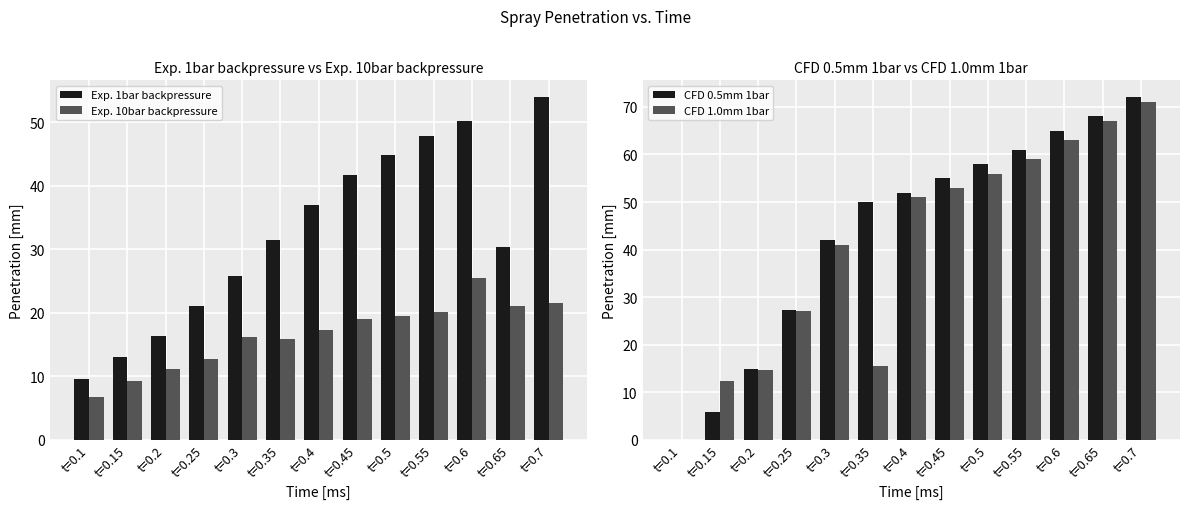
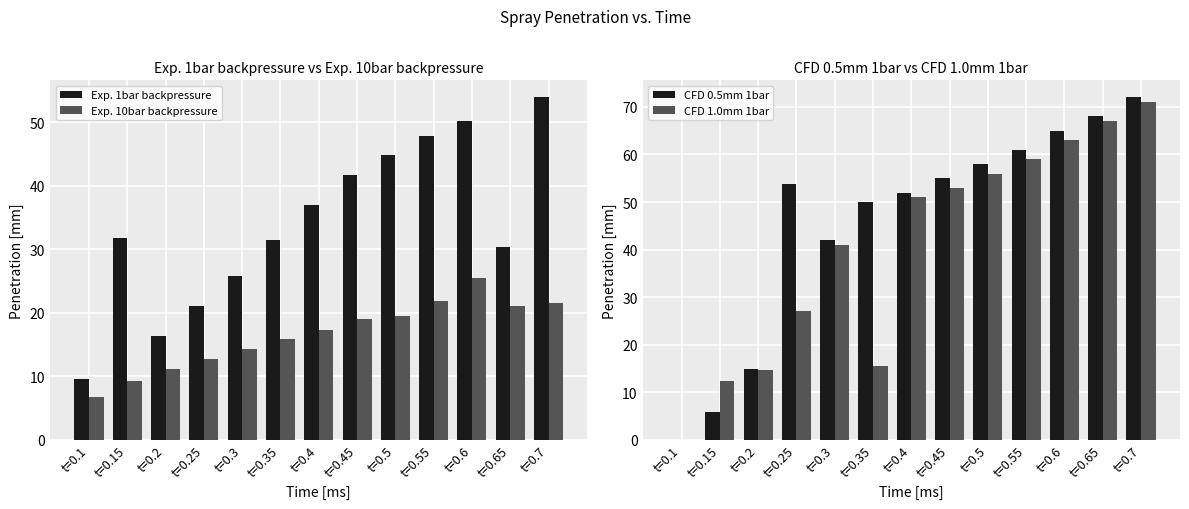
  {
    "Exp. 1bar backpressure vs Exp. 10bar backpressure": {
      "Exp. 1bar backpressure": {
        "t=0.1": 10,
-       "t=0.15": 13,
+       "t=0.15": 32,
        "t=0.2": 16,
        "t=0.25": 21,
        "t=0.3": 26,
        "t=0.35": 31,
        "t=0.4": 37,
        "t=0.45": 42,
        "t=0.5": 45,
        "t=0.55": 48,
        "t=0.6": 50,
        "t=0.65": 30,
        "t=0.7": 54
      },
      "Exp. 10bar backpressure": {
        "t=0.1": 7,
        "t=0.15": 9,
        "t=0.2": 11,
        "t=0.25": 13,
-       "t=0.3": 16,
+       "t=0.3": 14,
        "t=0.35": 16,
        "t=0.4": 17,
        "t=0.45": 19,
        "t=0.5": 19,
-       "t=0.55": 20,
+       "t=0.55": 22,
        "t=0.6": 26,
        "t=0.65": 21,
        "t=0.7": 21
      }
    },
    "CFD 0.5mm 1bar vs CFD 1.0mm 1bar": {
      "CFD 0.5mm 1bar": {
        "t=0.1": 0,
        "t=0.15": 6,
        "t=0.2": 15,
-       "t=0.25": 27,
+       "t=0.25": 54,
        "t=0.3": 42,
        "t=0.35": 50,
        "t=0.4": 52,
        "t=0.45": 55,
        "t=0.5": 58,
        "t=0.55": 61,
        "t=0.6": 65,
        "t=0.65": 68,
        "t=0.7": 72
      },
      "CFD 1.0mm 1bar": {
        "t=0.1": 0,
        "t=0.15": 12,
        "t=0.2": 15,
        "t=0.25": 27,
        "t=0.3": 41,
        "t=0.35": 16,
        "t=0.4": 51,
        "t=0.45": 53,
        "t=0.5": 56,
        "t=0.55": 59,
        "t=0.6": 63,
        "t=0.65": 67,
        "t=0.7": 71
      }
    }
  }
